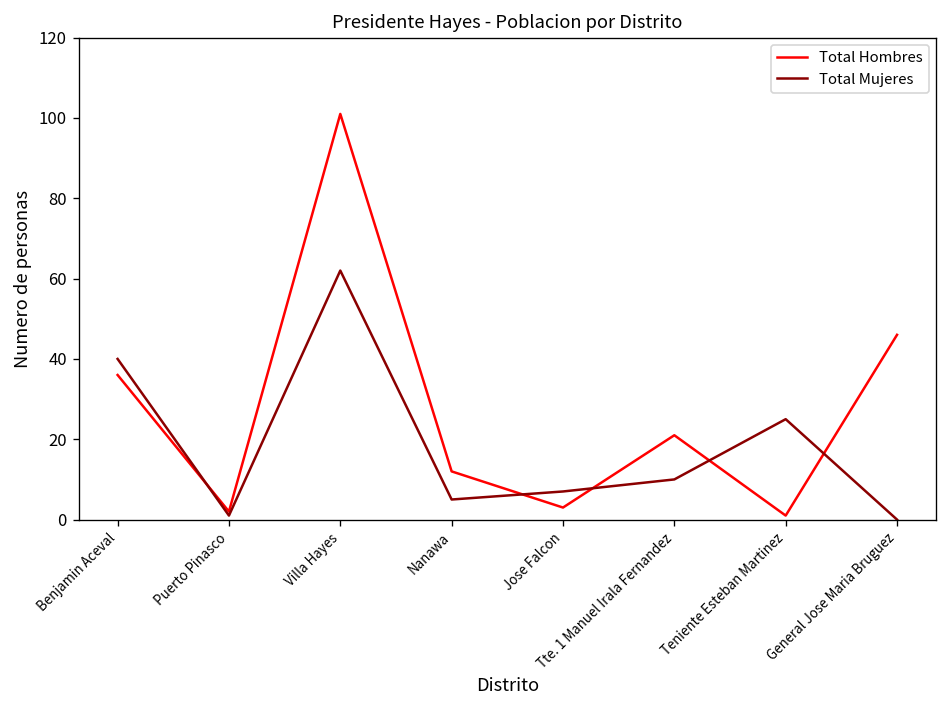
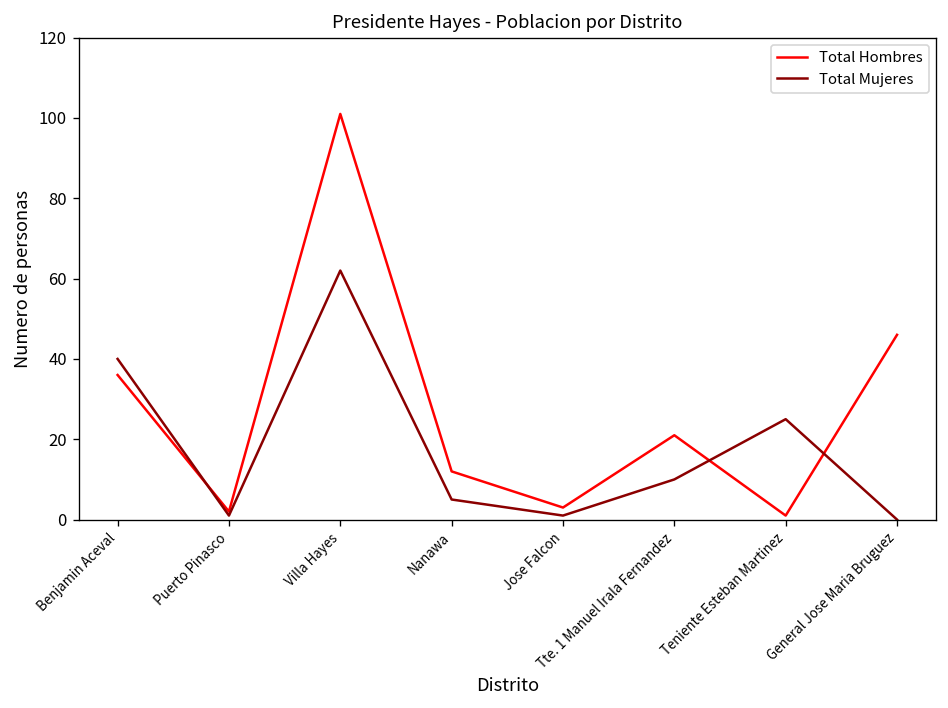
  {
    "Total Hombres": {
      "Benjamin Aceval": 36,
      "Puerto Pinasco": 2,
      "Villa Hayes": 101,
      "Nanawa": 12,
      "Jose Falcon": 3,
      "Tte. 1 Manuel Irala Fernandez": 21,
      "Teniente Esteban Martinez": 1,
      "General Jose Maria Bruguez": 46
    },
    "Total Mujeres": {
      "Benjamin Aceval": 40,
      "Puerto Pinasco": 1,
      "Villa Hayes": 62,
      "Nanawa": 5,
-     "Jose Falcon": 7,
+     "Jose Falcon": 1,
      "Tte. 1 Manuel Irala Fernandez": 10,
      "Teniente Esteban Martinez": 25,
      "General Jose Maria Bruguez": 0
    }
  }
